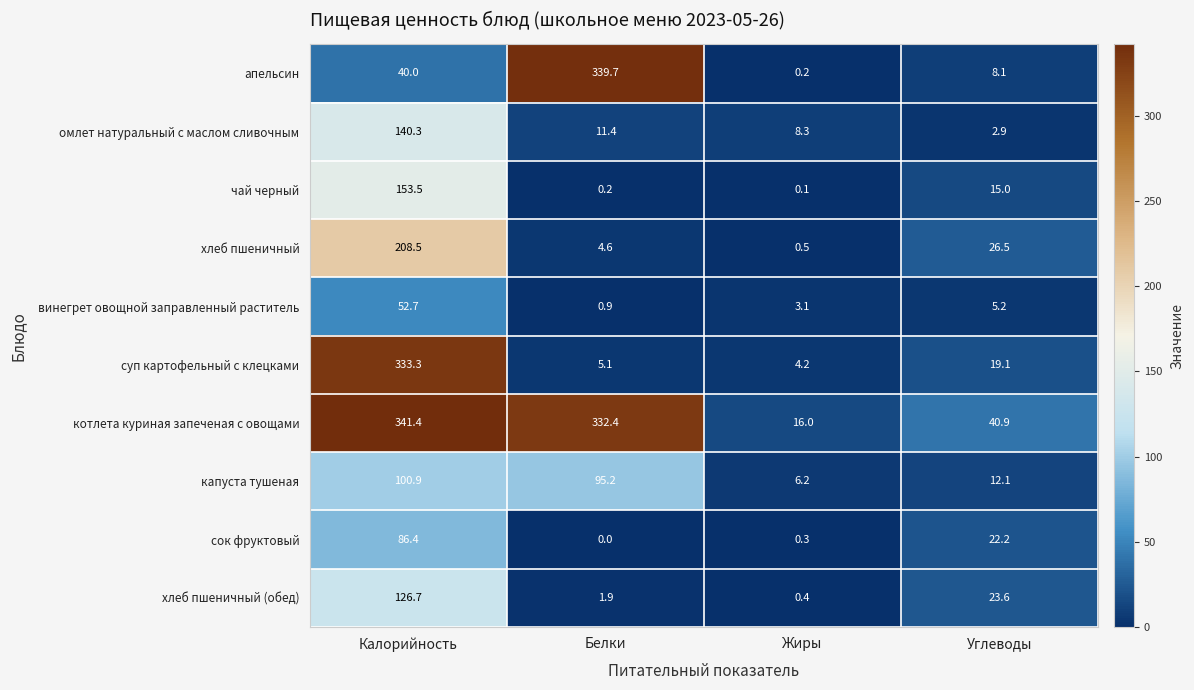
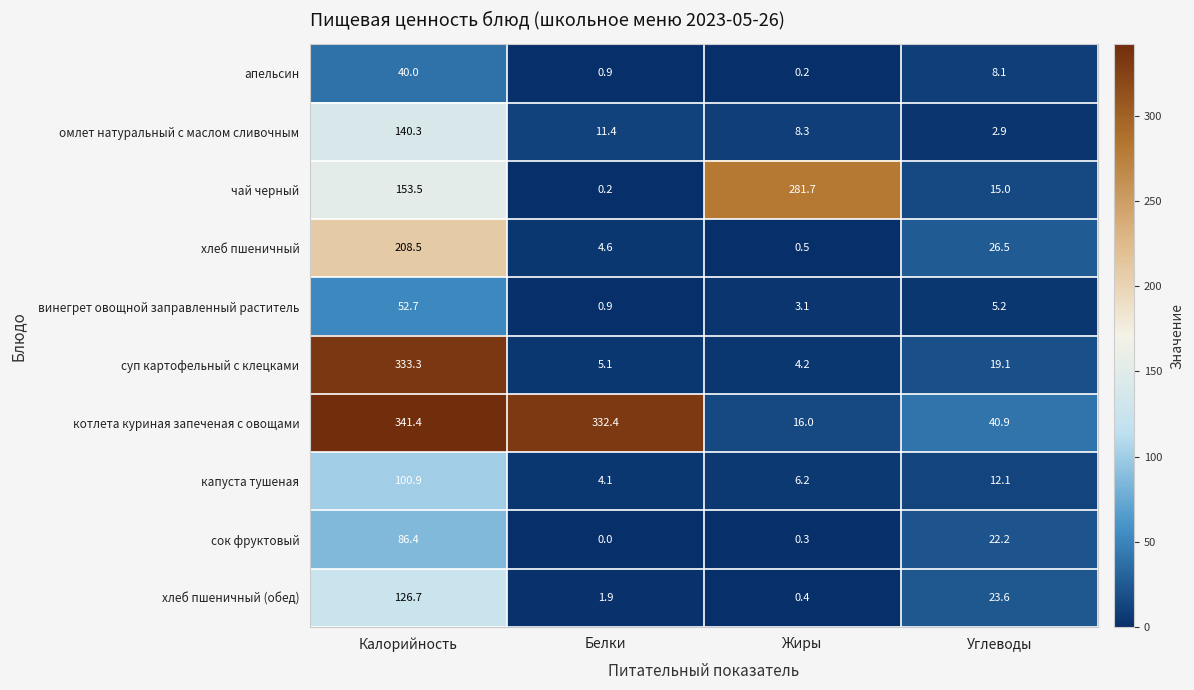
  {
    "апельсин": {
      "Калорийность": 40.0,
-     "Белки": 339.7,
+     "Белки": 0.9,
      "Жиры": 0.2,
      "Углеводы": 8.1
    },
    "омлет натуральный с маслом сливочным": {
      "Калорийность": 140.3,
      "Белки": 11.4,
      "Жиры": 8.3,
      "Углеводы": 2.9
    },
    "чай черный": {
      "Калорийность": 153.5,
      "Белки": 0.2,
-     "Жиры": 0.1,
+     "Жиры": 281.7,
      "Углеводы": 15.0
    },
    "хлеб пшеничный": {
      "Калорийность": 208.5,
      "Белки": 4.6,
      "Жиры": 0.5,
      "Углеводы": 26.5
    },
    "винегрет овощной заправленный раститель": {
      "Калорийность": 52.7,
      "Белки": 0.9,
      "Жиры": 3.1,
      "Углеводы": 5.2
    },
    "суп картофельный с клецками": {
      "Калорийность": 333.3,
      "Белки": 5.1,
      "Жиры": 4.2,
      "Углеводы": 19.1
    },
    "котлета куриная запеченая с овощами": {
      "Калорийность": 341.4,
      "Белки": 332.4,
      "Жиры": 16.0,
      "Углеводы": 40.9
    },
    "капуста тушеная": {
      "Калорийность": 100.9,
-     "Белки": 95.2,
+     "Белки": 4.1,
      "Жиры": 6.2,
      "Углеводы": 12.1
    },
    "сок фруктовый": {
      "Калорийность": 86.4,
      "Белки": 0.0,
      "Жиры": 0.3,
      "Углеводы": 22.2
    },
    "хлеб пшеничный (обед)": {
      "Калорийность": 126.7,
      "Белки": 1.9,
      "Жиры": 0.4,
      "Углеводы": 23.6
    }
  }
